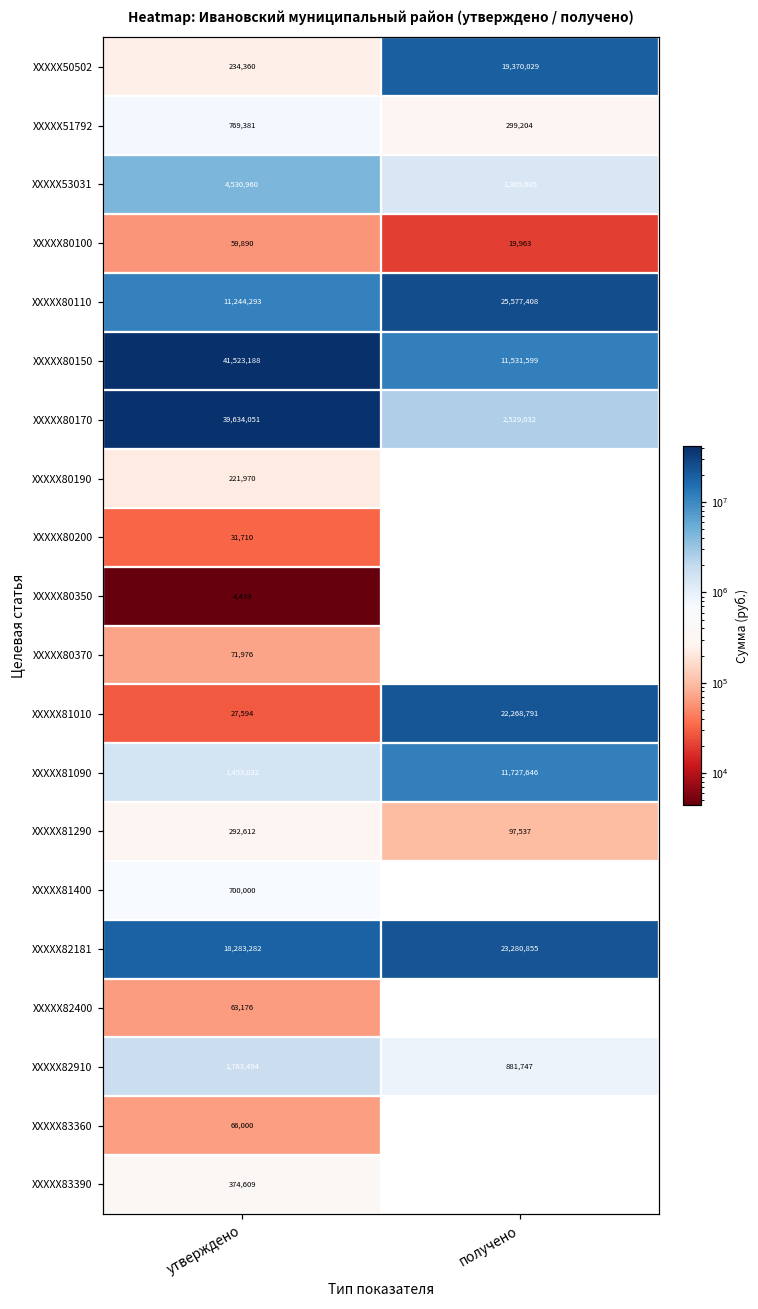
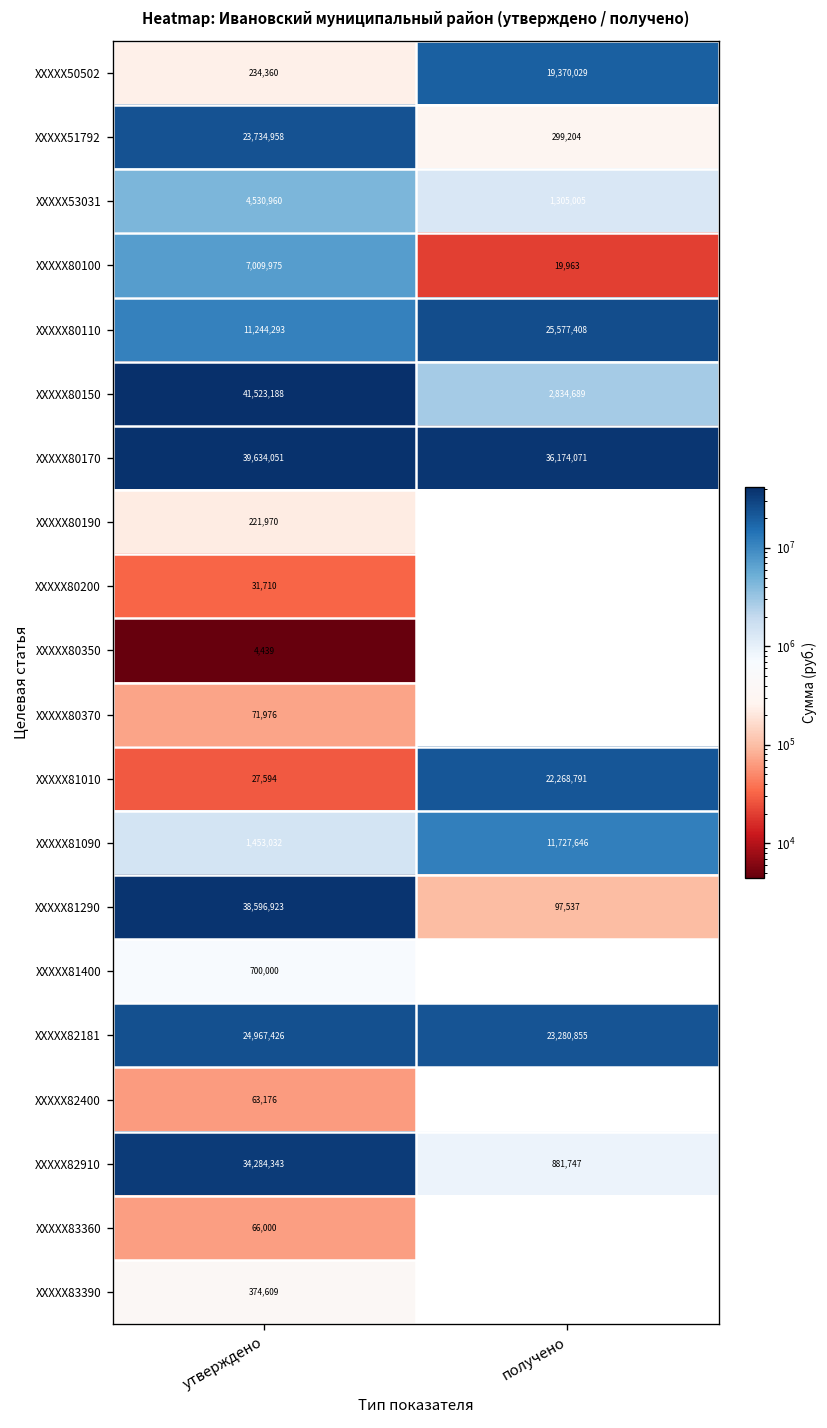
  {
    "XXXXX50502": {
      "утверждено": "234,360",
      "получено": "19,370,029"
    },
    "XXXXX51792": {
-     "утверждено": "769,381",
+     "утверждено": "23,734,958",
      "получено": "299,204"
    },
    "XXXXX53031": {
      "утверждено": "4,530,960"
    },
    "XXXXX80100": {
-     "утверждено": "59,890",
+     "утверждено": "7,009,975",
      "получено": "19,963"
    },
    "XXXXX80110": {
      "утверждено": "11,244,293",
      "получено": "25,577,408"
    },
    "XXXXX80150": {
      "утверждено": "41,523,188",
-     "получено": "11,531,599"
+     "получено": "2,834,689"
    },
    "XXXXX80170": {
      "утверждено": "39,634,051",
-     "получено": "2,529,032"
+     "получено": "36,174,071"
    },
    "XXXXX80190": {
      "утверждено": "221,970"
    },
    "XXXXX80200": {
      "утверждено": "31,710"
    },
    "XXXXX80350": {
      "утверждено": "4,439"
    },
    "XXXXX80370": {
      "утверждено": "71,976"
    },
    "XXXXX81010": {
      "утверждено": "27,594",
      "получено": "22,268,791"
    },
    "XXXXX81090": {
      "получено": "11,727,646"
    },
    "XXXXX81290": {
-     "утверждено": "292,612",
+     "утверждено": "38,596,923",
      "получено": "97,537"
    },
    "XXXXX81400": {
      "утверждено": "700,000"
    },
    "XXXXX82181": {
-     "утверждено": "18,283,282",
+     "утверждено": "24,967,426",
      "получено": "23,280,855"
    },
    "XXXXX82400": {
      "утверждено": "63,176"
    },
    "XXXXX82910": {
-     "утверждено": "1,763,494",
+     "утверждено": "34,284,343",
      "получено": "881,747"
    },
    "XXXXX83360": {
      "утверждено": "66,000"
    },
    "XXXXX83390": {
      "утверждено": "374,609"
    }
  }
